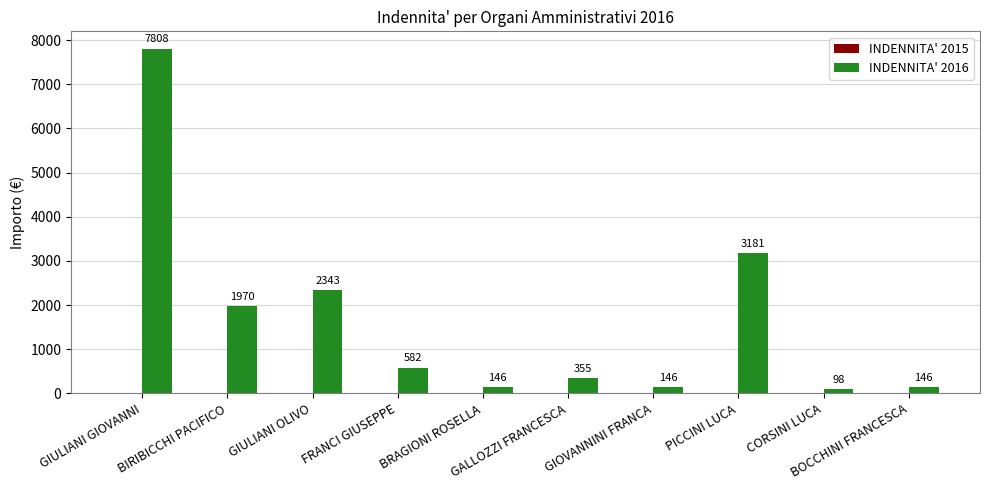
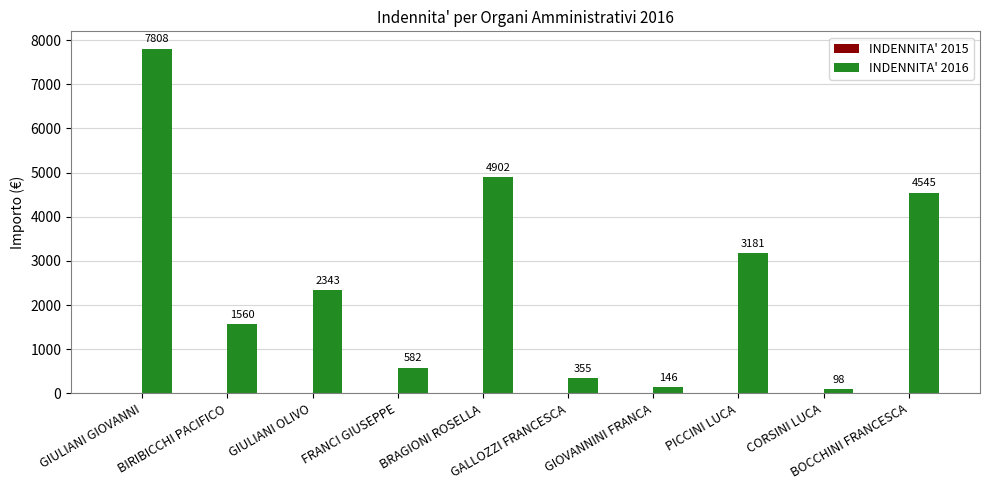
  {
    "INDENNITA' 2015": {
      "GIULIANI GIOVANNI": 0,
      "BIRIBICCHI PACIFICO": 0,
      "GIULIANI OLIVO": 0,
      "FRANCI GIUSEPPE": 0,
      "BRAGIONI ROSELLA": 0,
      "GALLOZZI FRANCESCA": 0,
      "GIOVANNINI FRANCA": 0,
      "PICCINI LUCA": 0,
      "CORSINI LUCA": 0,
      "BOCCHINI FRANCESCA": 0
    },
    "INDENNITA' 2016": {
      "GIULIANI GIOVANNI": 7808,
-     "BIRIBICCHI PACIFICO": 1970,
+     "BIRIBICCHI PACIFICO": 1560,
      "GIULIANI OLIVO": 2343,
      "FRANCI GIUSEPPE": 582,
-     "BRAGIONI ROSELLA": 146,
+     "BRAGIONI ROSELLA": 4902,
      "GALLOZZI FRANCESCA": 355,
      "GIOVANNINI FRANCA": 146,
      "PICCINI LUCA": 3181,
      "CORSINI LUCA": 98,
-     "BOCCHINI FRANCESCA": 146
+     "BOCCHINI FRANCESCA": 4545
    }
  }
